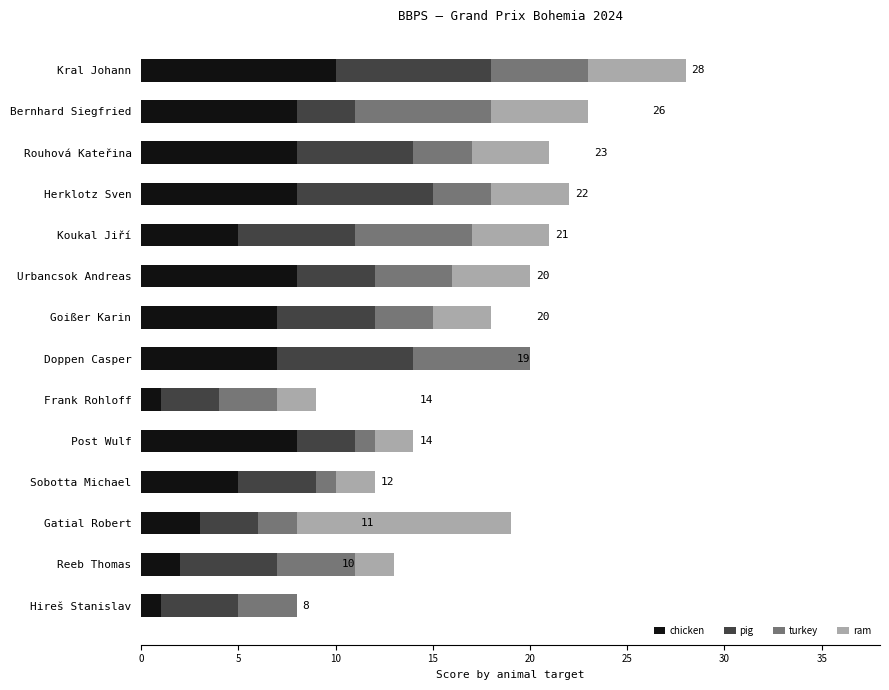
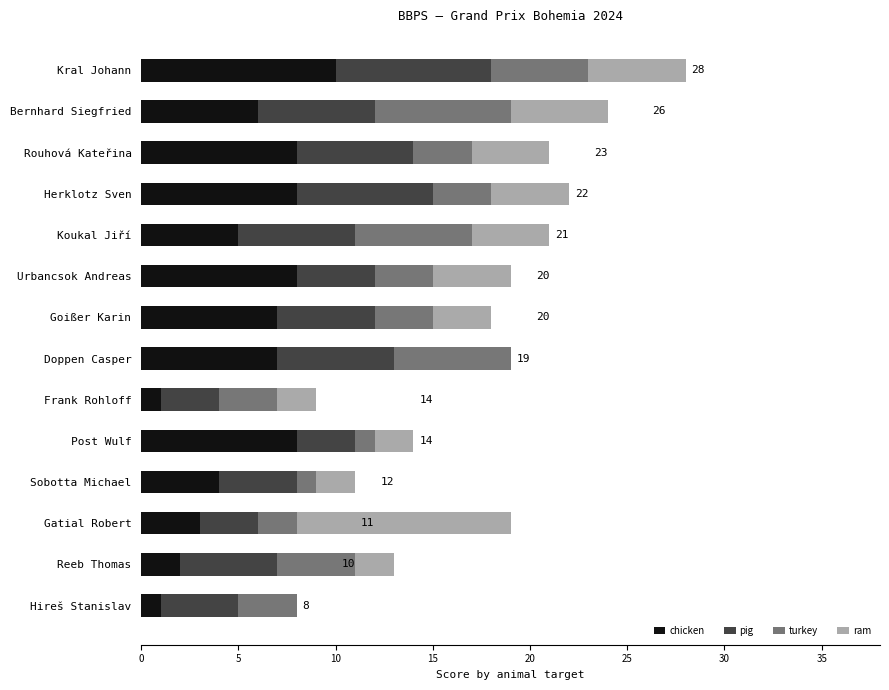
  {
    "chicken": {
      "Kral Johann": 10,
-     "Bernhard Siegfried": 8,
+     "Bernhard Siegfried": 6,
      "Rouhová Kateřina": 8,
      "Herklotz Sven": 8,
      "Koukal Jiří": 5,
      "Urbancsok Andreas": 8,
      "Goißer Karin": 7,
      "Doppen Casper": 7,
      "Frank Rohloff": 1,
      "Post Wulf": 8,
-     "Sobotta Michael": 5,
+     "Sobotta Michael": 4,
      "Gatial Robert": 3,
      "Reeb Thomas": 2,
      "Hireš Stanislav": 1
    },
    "pig": {
      "Kral Johann": 8,
-     "Bernhard Siegfried": 3,
+     "Bernhard Siegfried": 6,
      "Rouhová Kateřina": 6,
      "Herklotz Sven": 7,
      "Koukal Jiří": 6,
      "Urbancsok Andreas": 4,
      "Goißer Karin": 5,
-     "Doppen Casper": 7,
+     "Doppen Casper": 6,
      "Frank Rohloff": 3,
      "Post Wulf": 3,
      "Sobotta Michael": 4,
      "Gatial Robert": 3,
      "Reeb Thomas": 5,
      "Hireš Stanislav": 4
    },
    "turkey": {
      "Kral Johann": 5,
      "Bernhard Siegfried": 7,
      "Rouhová Kateřina": 3,
      "Herklotz Sven": 3,
      "Koukal Jiří": 6,
-     "Urbancsok Andreas": 4,
+     "Urbancsok Andreas": 3,
      "Goißer Karin": 3,
      "Frank Rohloff": 3,
      "Post Wulf": 1,
      "Sobotta Michael": 1,
      "Gatial Robert": 2
    },
    "ram": {
      "Gatial Robert": 11
    }
  }
